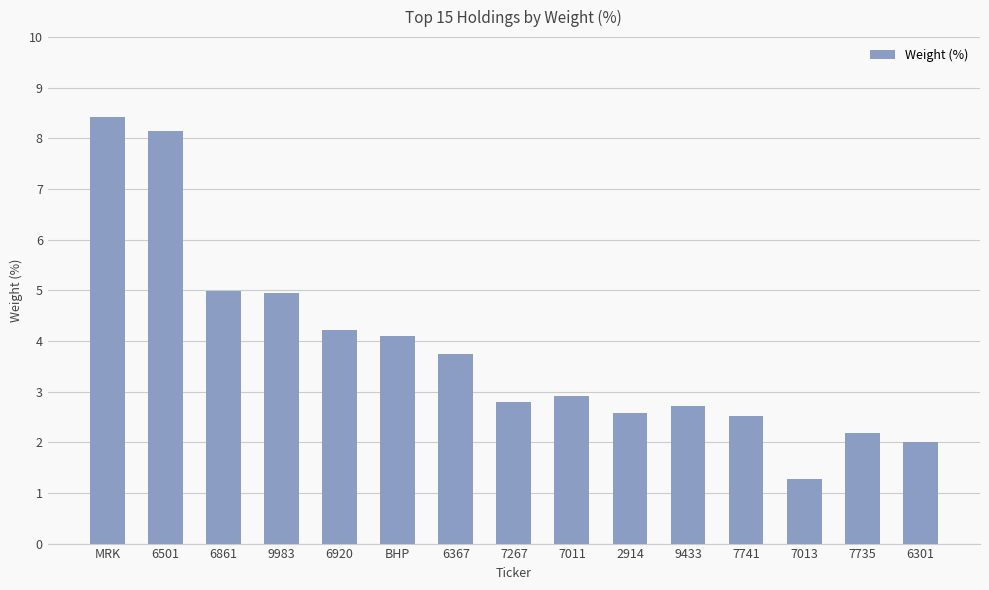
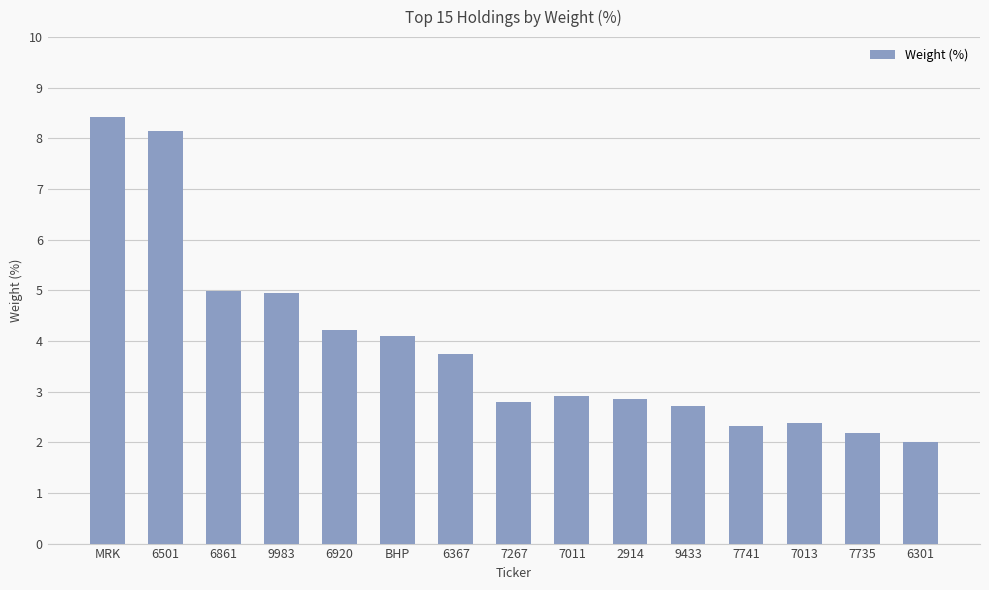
  {
    "MRK": 8.4,
    "6501": 8.2,
    "6861": 5.0,
    "9983": 5.0,
    "6920": 4.2,
    "BHP": 4.1,
    "6367": 3.8,
    "7267": 2.8,
    "7011": 2.9,
-   "2914": 2.6,
+   "2914": 2.9,
    "9433": 2.7,
-   "7741": 2.5,
-   "7013": 1.3,
+   "7741": 2.3,
+   "7013": 2.4,
    "7735": 2.2,
    "6301": 2.0
  }
